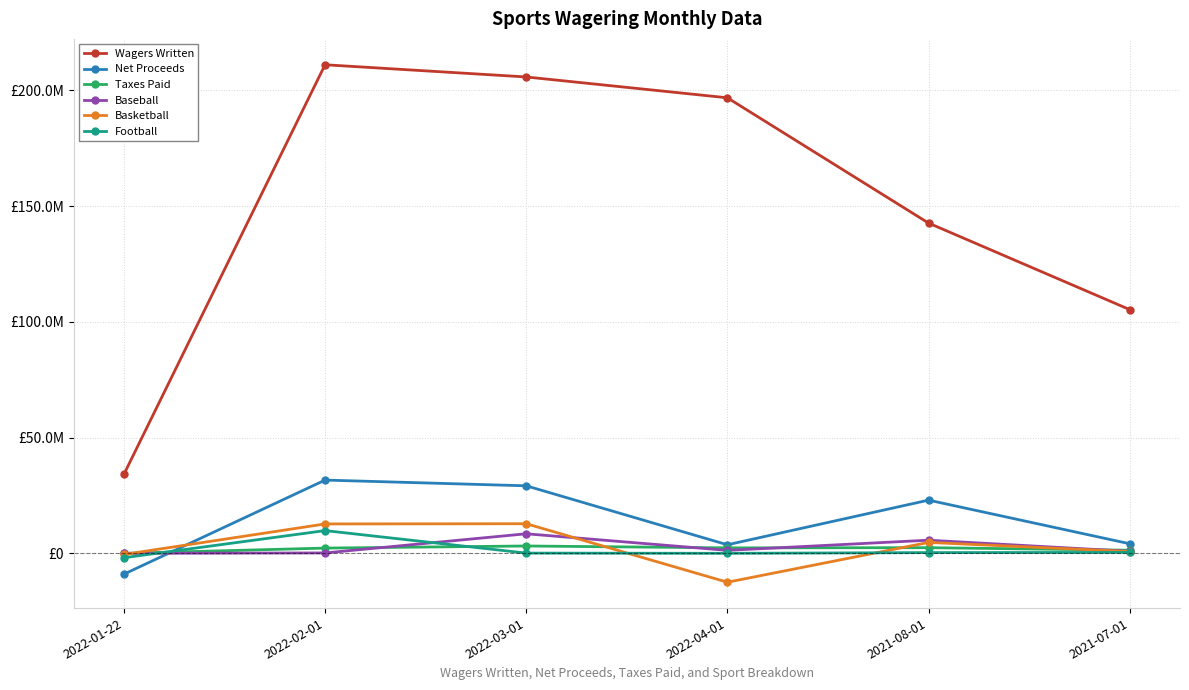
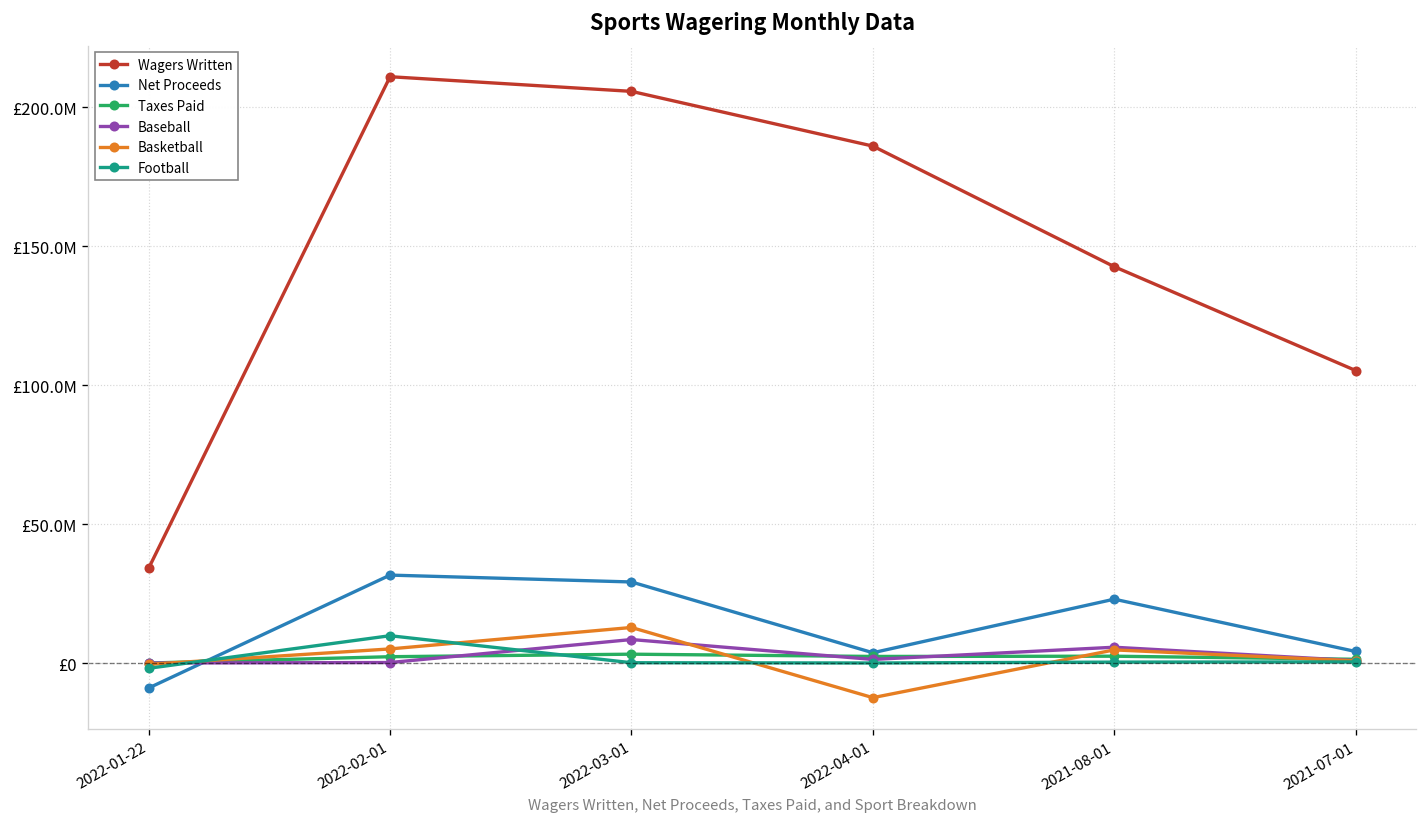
  {
    "Wagers Written": {
      "2022-01-22": "£34000000",
      "2022-02-01": "£211000000",
      "2022-03-01": "£206000000",
-     "2022-04-01": "£197000000",
+     "2022-04-01": "£186000000",
      "2021-08-01": "£143000000",
      "2021-07-01": "£105000000"
    },
    "Net Proceeds": {
      "2022-01-22": "£-9000000",
      "2022-02-01": "£32000000",
      "2022-03-01": "£29000000",
      "2022-04-01": "£4000000",
      "2021-08-01": "£23000000",
      "2021-07-01": "£4000000"
    },
    "Baseball": {
      "2022-02-01": "£0",
      "2022-03-01": "£8000000"
    },
    "Basketball": {
-     "2022-02-01": "£13000000",
+     "2022-02-01": "£5000000",
      "2022-03-01": "£13000000",
      "2022-04-01": "£-12000000"
    }
  }
